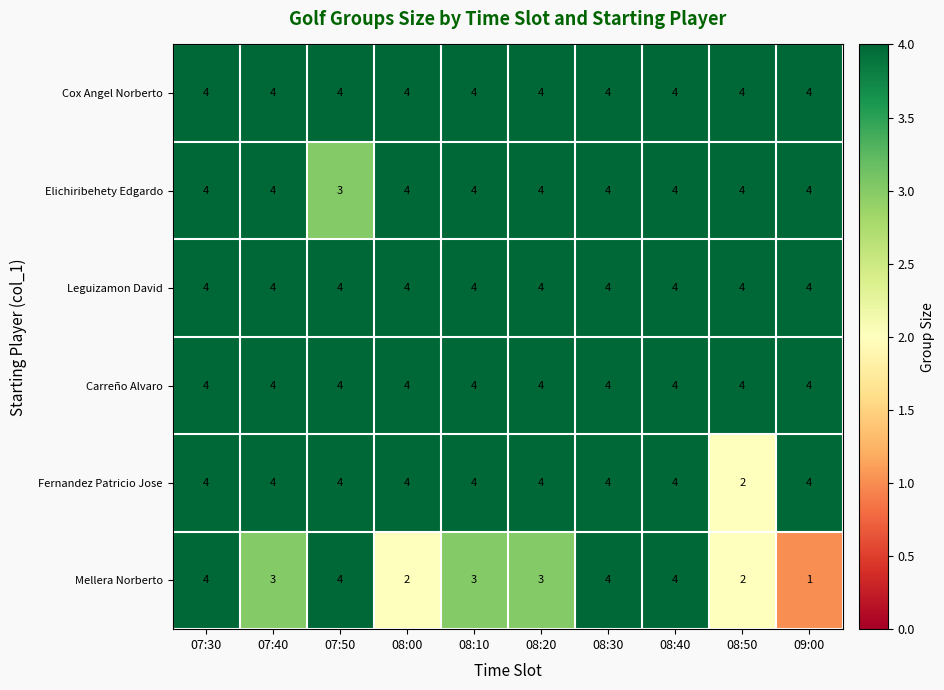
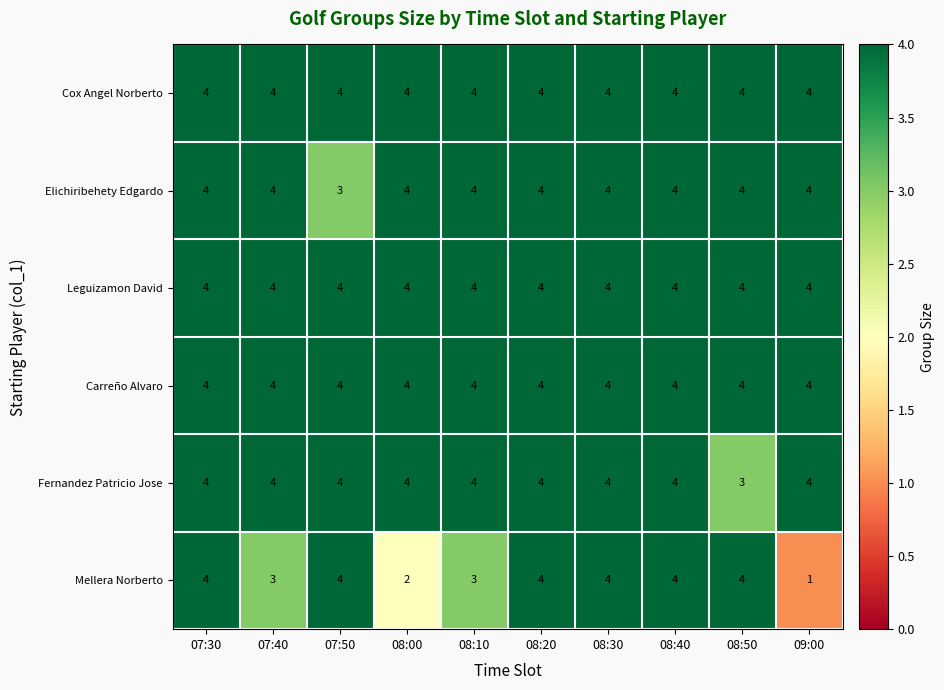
  {
    "Cox Angel Norberto": {
      "07:30": 4,
      "07:40": 4,
      "07:50": 4,
      "08:00": 4,
      "08:10": 4,
      "08:20": 4,
      "08:30": 4,
      "08:40": 4,
      "08:50": 4,
      "09:00": 4
    },
    "Elichiribehety Edgardo": {
      "07:30": 4,
      "07:40": 4,
      "07:50": 3,
      "08:00": 4,
      "08:10": 4,
      "08:20": 4,
      "08:30": 4,
      "08:40": 4,
      "08:50": 4,
      "09:00": 4
    },
    "Leguizamon David": {
      "07:30": 4,
      "07:40": 4,
      "07:50": 4,
      "08:00": 4,
      "08:10": 4,
      "08:20": 4,
      "08:30": 4,
      "08:40": 4,
      "08:50": 4,
      "09:00": 4
    },
    "Carreño Alvaro": {
      "07:30": 4,
      "07:40": 4,
      "07:50": 4,
      "08:00": 4,
      "08:10": 4,
      "08:20": 4,
      "08:30": 4,
      "08:40": 4,
      "08:50": 4,
      "09:00": 4
    },
    "Fernandez Patricio Jose": {
      "07:30": 4,
      "07:40": 4,
      "07:50": 4,
      "08:00": 4,
      "08:10": 4,
      "08:20": 4,
      "08:30": 4,
      "08:40": 4,
-     "08:50": 2,
+     "08:50": 3,
      "09:00": 4
    },
    "Mellera Norberto": {
      "07:30": 4,
      "07:40": 3,
      "07:50": 4,
      "08:00": 2,
      "08:10": 3,
-     "08:20": 3,
+     "08:20": 4,
      "08:30": 4,
      "08:40": 4,
-     "08:50": 2,
+     "08:50": 4,
      "09:00": 1
    }
  }
